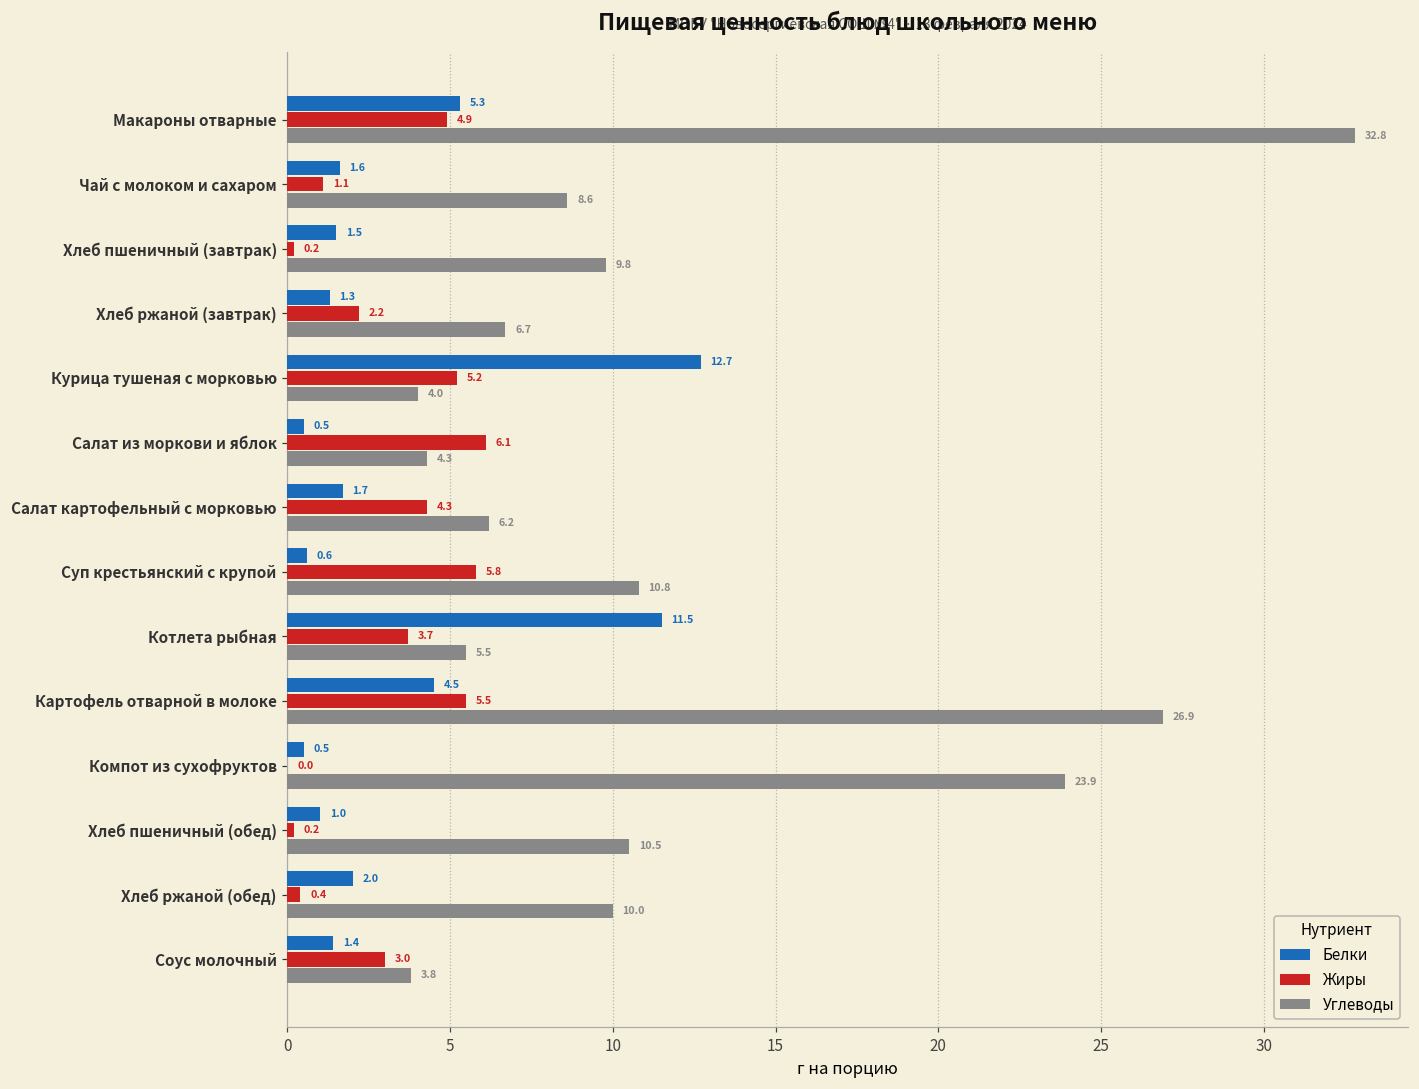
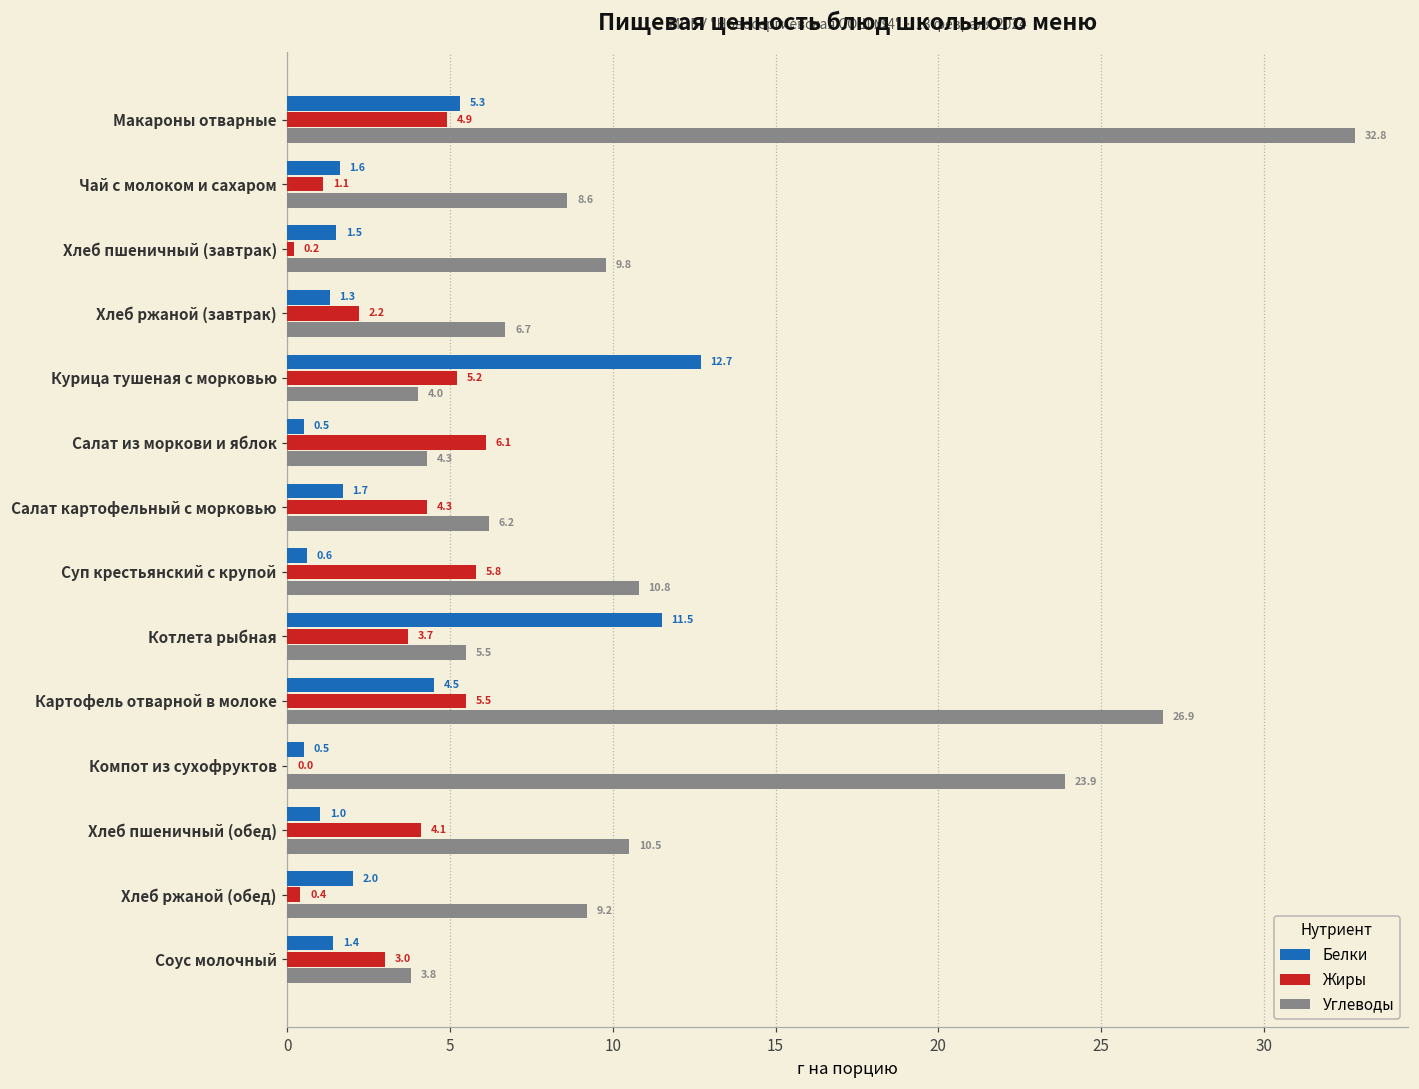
  {
    "Белки": {
      "Макароны отварные": 5.3,
      "Чай с молоком и сахаром": 1.6,
      "Хлеб пшеничный (завтрак)": 1.5,
      "Хлеб ржаной (завтрак)": 1.3,
      "Курица тушеная с морковью": 12.7,
      "Салат из моркови и яблок": 0.5,
      "Салат картофельный с морковью": 1.7,
      "Суп крестьянский с крупой": 0.6,
      "Котлета рыбная": 11.5,
      "Картофель отварной в молоке": 4.5,
      "Компот из сухофруктов": 0.5,
      "Хлеб пшеничный (обед)": 1.0,
      "Хлеб ржаной (обед)": 2.0,
      "Соус молочный": 1.4
    },
    "Жиры": {
      "Макароны отварные": 4.9,
      "Чай с молоком и сахаром": 1.1,
      "Хлеб пшеничный (завтрак)": 0.2,
      "Хлеб ржаной (завтрак)": 2.2,
      "Курица тушеная с морковью": 5.2,
      "Салат из моркови и яблок": 6.1,
      "Салат картофельный с морковью": 4.3,
      "Суп крестьянский с крупой": 5.8,
      "Котлета рыбная": 3.7,
      "Картофель отварной в молоке": 5.5,
      "Компот из сухофруктов": 0.0,
-     "Хлеб пшеничный (обед)": 0.2,
+     "Хлеб пшеничный (обед)": 4.1,
      "Хлеб ржаной (обед)": 0.4,
      "Соус молочный": 3.0
    },
    "Углеводы": {
      "Макароны отварные": 32.8,
      "Чай с молоком и сахаром": 8.6,
      "Хлеб пшеничный (завтрак)": 9.8,
      "Хлеб ржаной (завтрак)": 6.7,
      "Курица тушеная с морковью": 4.0,
      "Салат из моркови и яблок": 4.3,
      "Салат картофельный с морковью": 6.2,
      "Суп крестьянский с крупой": 10.8,
      "Котлета рыбная": 5.5,
      "Картофель отварной в молоке": 26.9,
      "Компот из сухофруктов": 23.9,
      "Хлеб пшеничный (обед)": 10.5,
-     "Хлеб ржаной (обед)": 10.0,
+     "Хлеб ржаной (обед)": 9.2,
      "Соус молочный": 3.8
    }
  }
